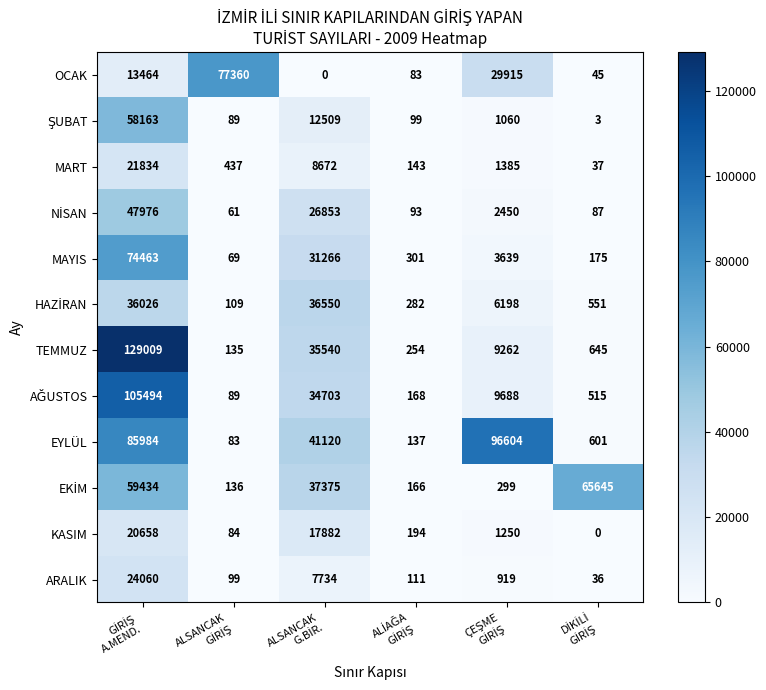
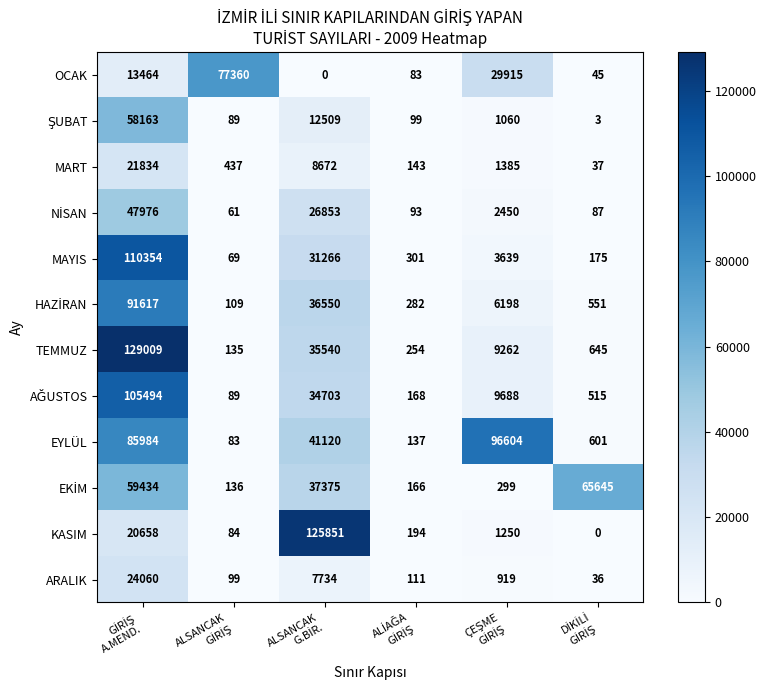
  {
    "OCAK": {
      "GİRİŞ A.MEND.": 13464,
      "ALSANCAK GİRİŞ": 77360,
      "ALSANCAK G.BİR.": 0,
      "ALİAĞA GİRİŞ": 83,
      "ÇEŞME GİRİŞ": 29915,
      "DİKİLİ GİRİŞ": 45
    },
    "ŞUBAT": {
      "GİRİŞ A.MEND.": 58163,
      "ALSANCAK GİRİŞ": 89,
      "ALSANCAK G.BİR.": 12509,
      "ALİAĞA GİRİŞ": 99,
      "ÇEŞME GİRİŞ": 1060,
      "DİKİLİ GİRİŞ": 3
    },
    "MART": {
      "GİRİŞ A.MEND.": 21834,
      "ALSANCAK GİRİŞ": 437,
      "ALSANCAK G.BİR.": 8672,
      "ALİAĞA GİRİŞ": 143,
      "ÇEŞME GİRİŞ": 1385,
      "DİKİLİ GİRİŞ": 37
    },
    "NİSAN": {
      "GİRİŞ A.MEND.": 47976,
      "ALSANCAK GİRİŞ": 61,
      "ALSANCAK G.BİR.": 26853,
      "ALİAĞA GİRİŞ": 93,
      "ÇEŞME GİRİŞ": 2450,
      "DİKİLİ GİRİŞ": 87
    },
    "MAYIS": {
-     "GİRİŞ A.MEND.": 74463,
+     "GİRİŞ A.MEND.": 110354,
      "ALSANCAK GİRİŞ": 69,
      "ALSANCAK G.BİR.": 31266,
      "ALİAĞA GİRİŞ": 301,
      "ÇEŞME GİRİŞ": 3639,
      "DİKİLİ GİRİŞ": 175
    },
    "HAZİRAN": {
-     "GİRİŞ A.MEND.": 36026,
+     "GİRİŞ A.MEND.": 91617,
      "ALSANCAK GİRİŞ": 109,
      "ALSANCAK G.BİR.": 36550,
      "ALİAĞA GİRİŞ": 282,
      "ÇEŞME GİRİŞ": 6198,
      "DİKİLİ GİRİŞ": 551
    },
    "TEMMUZ": {
      "GİRİŞ A.MEND.": 129009,
      "ALSANCAK GİRİŞ": 135,
      "ALSANCAK G.BİR.": 35540,
      "ALİAĞA GİRİŞ": 254,
      "ÇEŞME GİRİŞ": 9262,
      "DİKİLİ GİRİŞ": 645
    },
    "AĞUSTOS": {
      "GİRİŞ A.MEND.": 105494,
      "ALSANCAK GİRİŞ": 89,
      "ALSANCAK G.BİR.": 34703,
      "ALİAĞA GİRİŞ": 168,
      "ÇEŞME GİRİŞ": 9688,
      "DİKİLİ GİRİŞ": 515
    },
    "EYLÜL": {
      "GİRİŞ A.MEND.": 85984,
      "ALSANCAK GİRİŞ": 83,
      "ALSANCAK G.BİR.": 41120,
      "ALİAĞA GİRİŞ": 137,
      "ÇEŞME GİRİŞ": 96604,
      "DİKİLİ GİRİŞ": 601
    },
    "EKİM": {
      "GİRİŞ A.MEND.": 59434,
      "ALSANCAK GİRİŞ": 136,
      "ALSANCAK G.BİR.": 37375,
      "ALİAĞA GİRİŞ": 166,
      "ÇEŞME GİRİŞ": 299,
      "DİKİLİ GİRİŞ": 65645
    },
    "KASIM": {
      "GİRİŞ A.MEND.": 20658,
      "ALSANCAK GİRİŞ": 84,
-     "ALSANCAK G.BİR.": 17882,
+     "ALSANCAK G.BİR.": 125851,
      "ALİAĞA GİRİŞ": 194,
      "ÇEŞME GİRİŞ": 1250,
      "DİKİLİ GİRİŞ": 0
    },
    "ARALIK": {
      "GİRİŞ A.MEND.": 24060,
      "ALSANCAK GİRİŞ": 99,
      "ALSANCAK G.BİR.": 7734,
      "ALİAĞA GİRİŞ": 111,
      "ÇEŞME GİRİŞ": 919,
      "DİKİLİ GİRİŞ": 36
    }
  }
